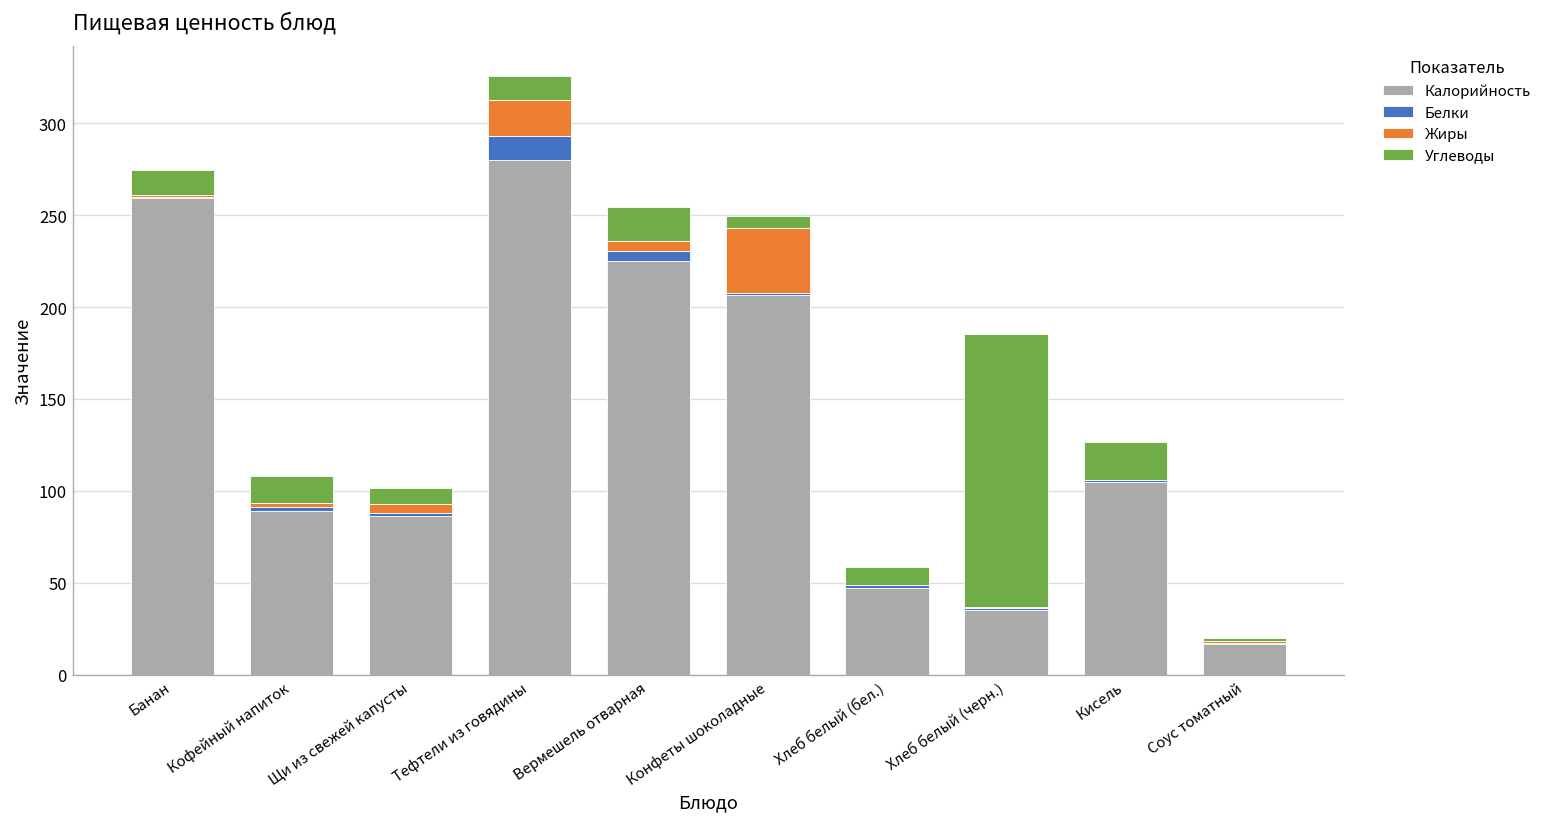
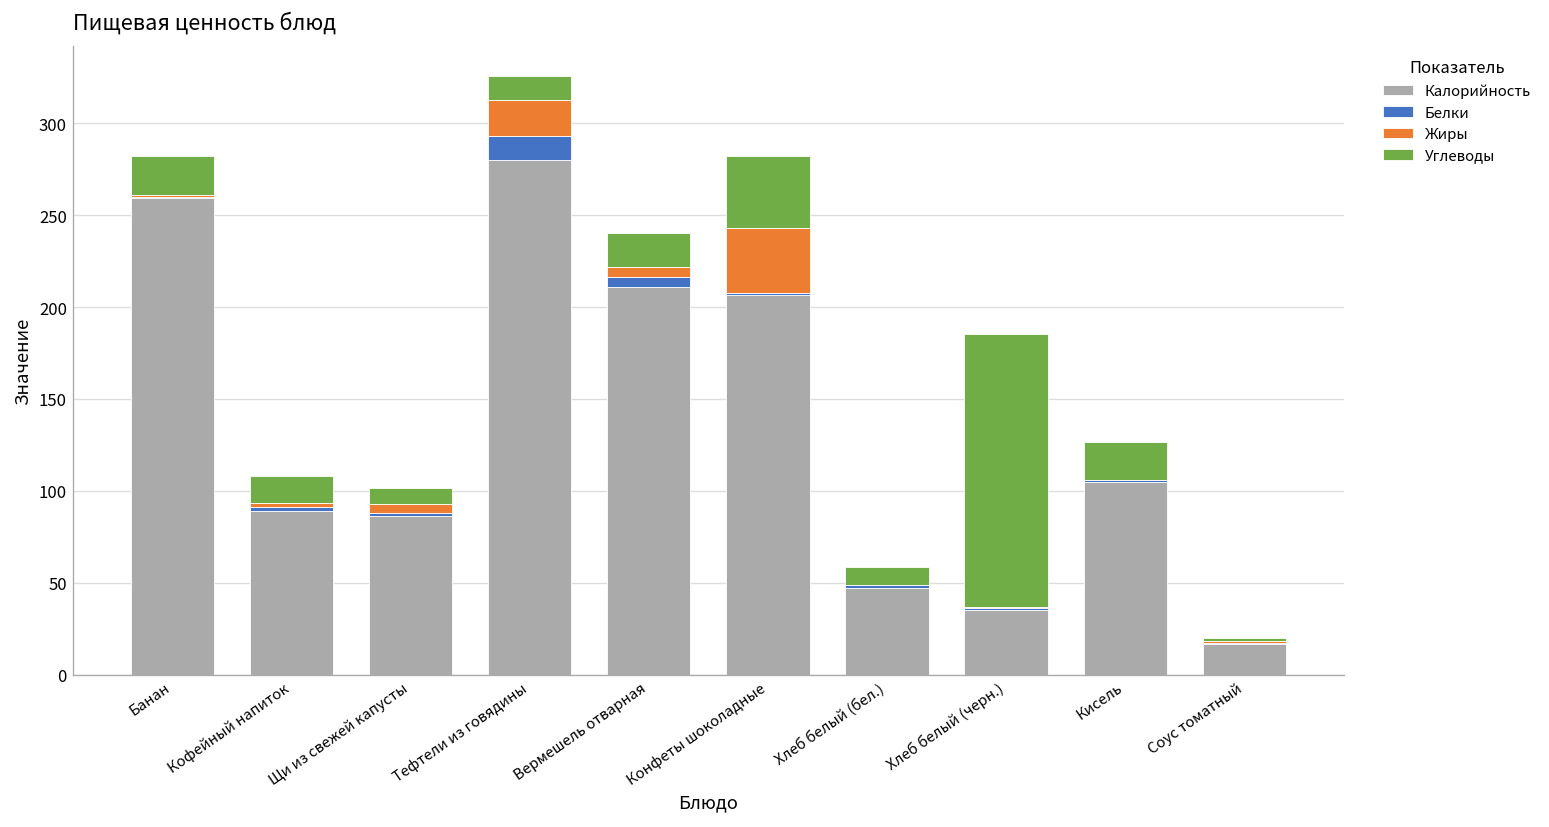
  {
    "Калорийность": {
      "Банан": 259,
      "Кофейный напиток": 89,
      "Щи из свежей капусты": 86,
      "Тефтели из говядины": 280,
-     "Вермешель отварная": 225,
+     "Вермешель отварная": 211,
      "Конфеты шоколадные": 207,
      "Хлеб белый (бел.)": 47,
      "Хлеб белый (черн.)": 35,
      "Кисель": 105,
      "Соус томатный": 17
    },
    "Белки": {
      "Кофейный напиток": 2,
      "Щи из свежей капусты": 2,
      "Тефтели из говядины": 13,
      "Вермешель отварная": 6
    },
    "Жиры": {
      "Кофейный напиток": 2,
      "Щи из свежей капусты": 5,
      "Тефтели из говядины": 19,
      "Вермешель отварная": 5,
      "Конфеты шоколадные": 35,
      "Кисель": 0
    },
    "Углеводы": {
-     "Банан": 14,
+     "Банан": 21,
      "Кофейный напиток": 15,
      "Щи из свежей капусты": 9,
      "Тефтели из говядины": 13,
      "Вермешель отварная": 19,
-     "Конфеты шоколадные": 7,
+     "Конфеты шоколадные": 40,
      "Хлеб белый (бел.)": 10,
      "Хлеб белый (черн.)": 149,
      "Кисель": 21
    }
  }
